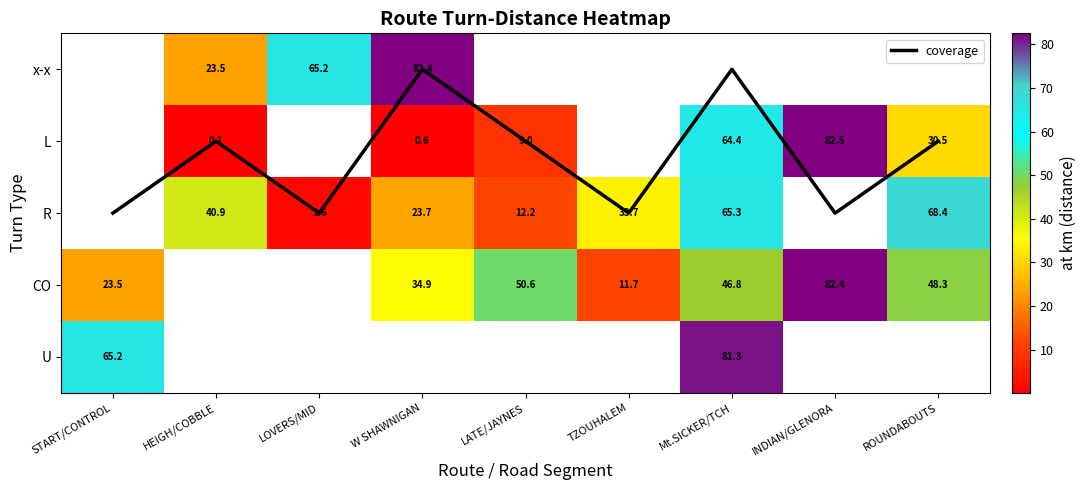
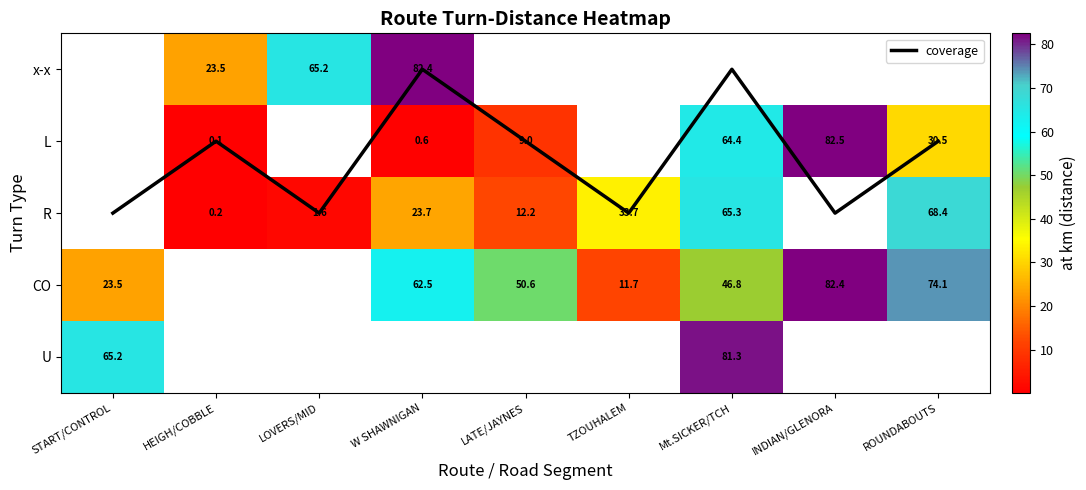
  {
    "x-x": {
      "HEIGH/COBBLE": 23.5,
      "LOVERS/MID": 65.2
    },
    "L": {
      "W SHAWNIGAN": 0.6,
      "Mt.SICKER/TCH": 64.4,
      "INDIAN/GLENORA": 82.5
    },
    "R": {
-     "HEIGH/COBBLE": 40.9,
+     "HEIGH/COBBLE": 0.2,
      "W SHAWNIGAN": 23.7,
      "LATE/JAYNES": 12.2,
      "Mt.SICKER/TCH": 65.3,
      "ROUNDABOUTS": 68.4
    },
    "CO": {
      "START/CONTROL": 23.5,
-     "W SHAWNIGAN": 34.9,
+     "W SHAWNIGAN": 62.5,
      "LATE/JAYNES": 50.6,
      "TZOUHALEM": 11.7,
      "Mt.SICKER/TCH": 46.8,
      "INDIAN/GLENORA": 82.4,
-     "ROUNDABOUTS": 48.3
+     "ROUNDABOUTS": 74.1
    },
    "U": {
      "START/CONTROL": 65.2,
      "Mt.SICKER/TCH": 81.3
    }
  }
